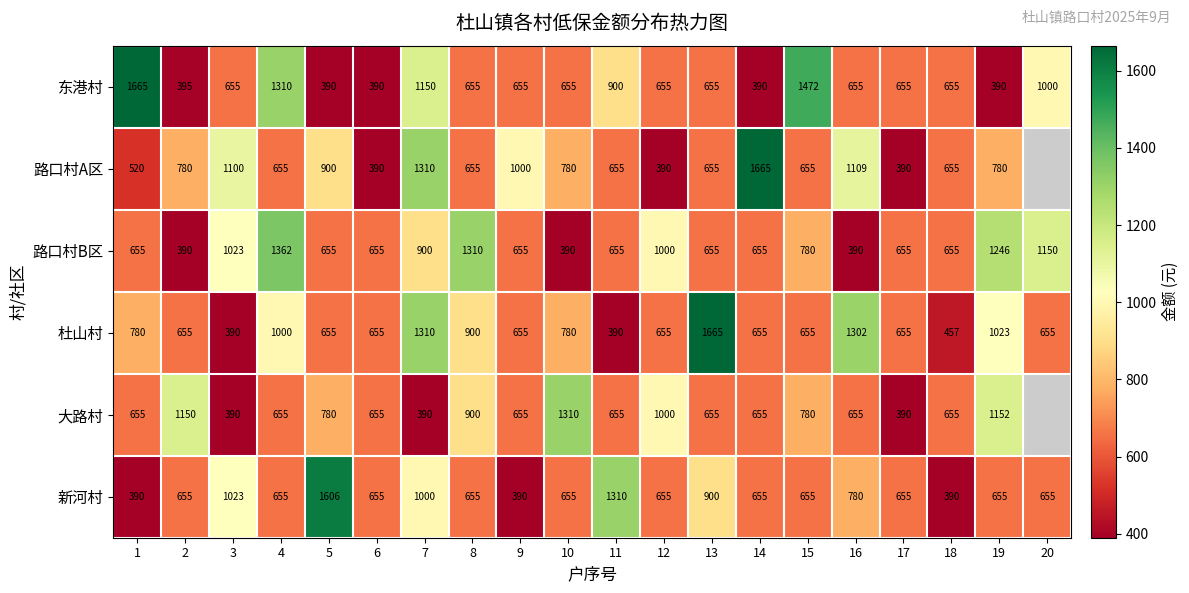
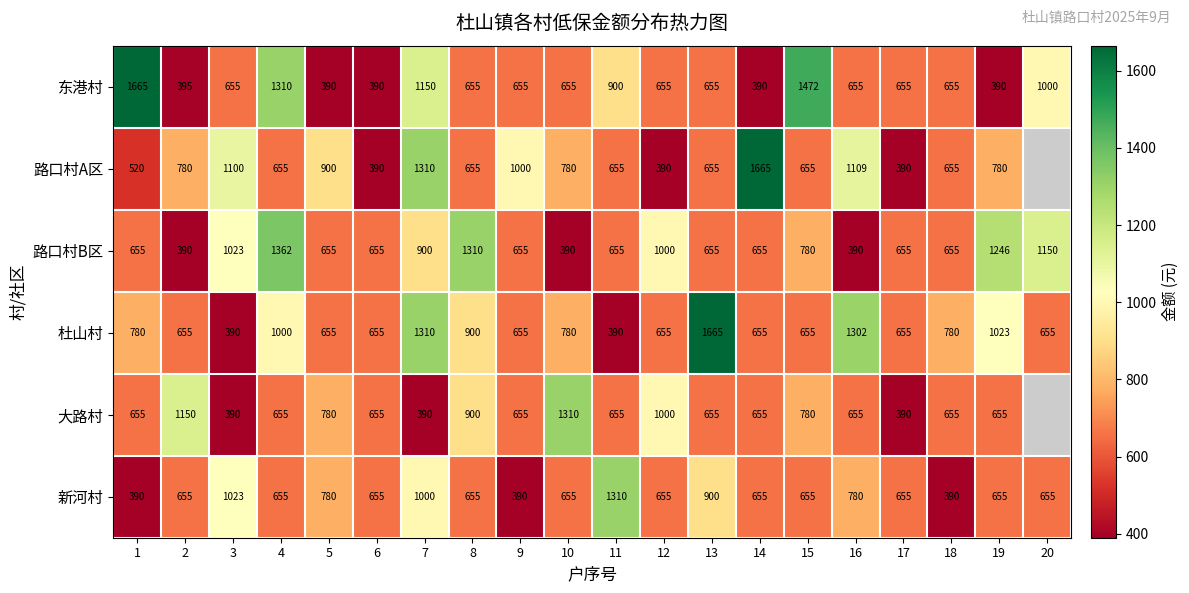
  {
    "东港村": {
      "1": 1665,
      "2": 395,
      "3": 655,
      "4": 1310,
      "5": 390,
      "6": 390,
      "7": 1150,
      "8": 655,
      "9": 655,
      "10": 655,
      "11": 900,
      "12": 655,
      "13": 655,
      "14": 390,
      "15": 1472,
      "16": 655,
      "17": 655,
      "18": 655,
      "19": 390,
      "20": 1000
    },
    "路口村A区": {
      "1": 520,
      "2": 780,
      "3": 1100,
      "4": 655,
      "5": 900,
      "6": 390,
      "7": 1310,
      "8": 655,
      "9": 1000,
      "10": 780,
      "11": 655,
      "12": 390,
      "13": 655,
      "14": 1665,
      "15": 655,
      "16": 1109,
      "17": 390,
      "18": 655,
      "19": 780
    },
    "路口村B区": {
      "1": 655,
      "2": 390,
      "3": 1023,
      "4": 1362,
      "5": 655,
      "6": 655,
      "7": 900,
      "8": 1310,
      "9": 655,
      "10": 390,
      "11": 655,
      "12": 1000,
      "13": 655,
      "14": 655,
      "15": 780,
      "16": 390,
      "17": 655,
      "18": 655,
      "19": 1246,
      "20": 1150
    },
    "杜山村": {
      "1": 780,
      "2": 655,
      "3": 390,
      "4": 1000,
      "5": 655,
      "6": 655,
      "7": 1310,
      "8": 900,
      "9": 655,
      "10": 780,
      "11": 390,
      "12": 655,
      "13": 1665,
      "14": 655,
      "15": 655,
      "16": 1302,
      "17": 655,
-     "18": 457,
+     "18": 780,
      "19": 1023,
      "20": 655
    },
    "大路村": {
      "1": 655,
      "2": 1150,
      "3": 390,
      "4": 655,
      "5": 780,
      "6": 655,
      "7": 390,
      "8": 900,
      "9": 655,
      "10": 1310,
      "11": 655,
      "12": 1000,
      "13": 655,
      "14": 655,
      "15": 780,
      "16": 655,
      "17": 390,
      "18": 655,
-     "19": 1152
+     "19": 655
    },
    "新河村": {
      "1": 390,
      "2": 655,
      "3": 1023,
      "4": 655,
-     "5": 1606,
+     "5": 780,
      "6": 655,
      "7": 1000,
      "8": 655,
      "9": 390,
      "10": 655,
      "11": 1310,
      "12": 655,
      "13": 900,
      "14": 655,
      "15": 655,
      "16": 780,
      "17": 655,
      "18": 390,
      "19": 655,
      "20": 655
    }
  }
